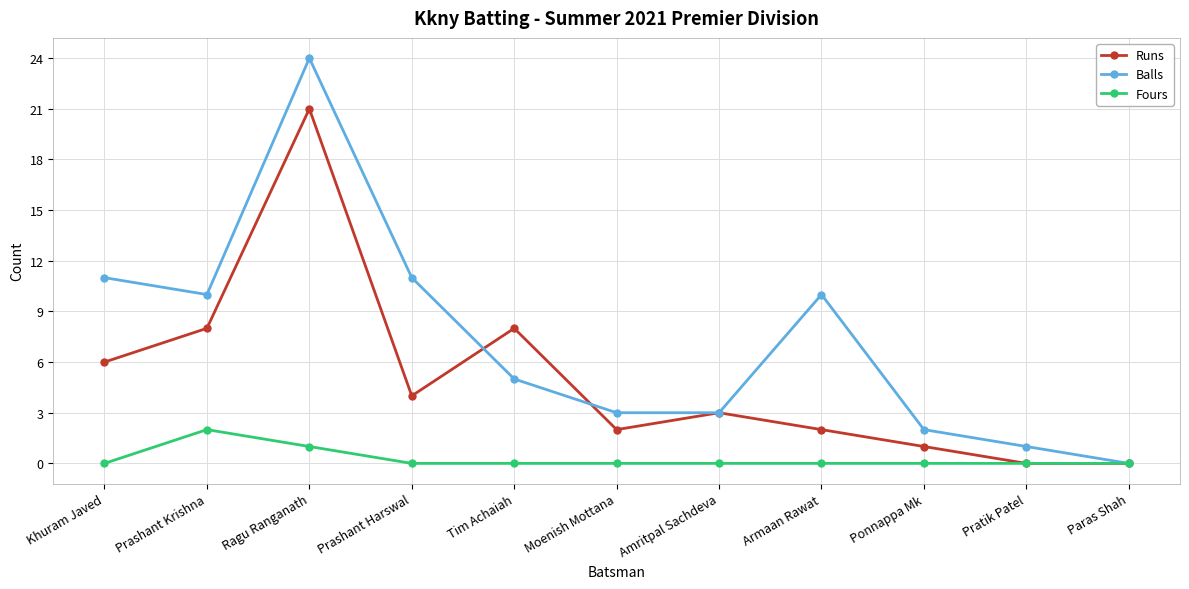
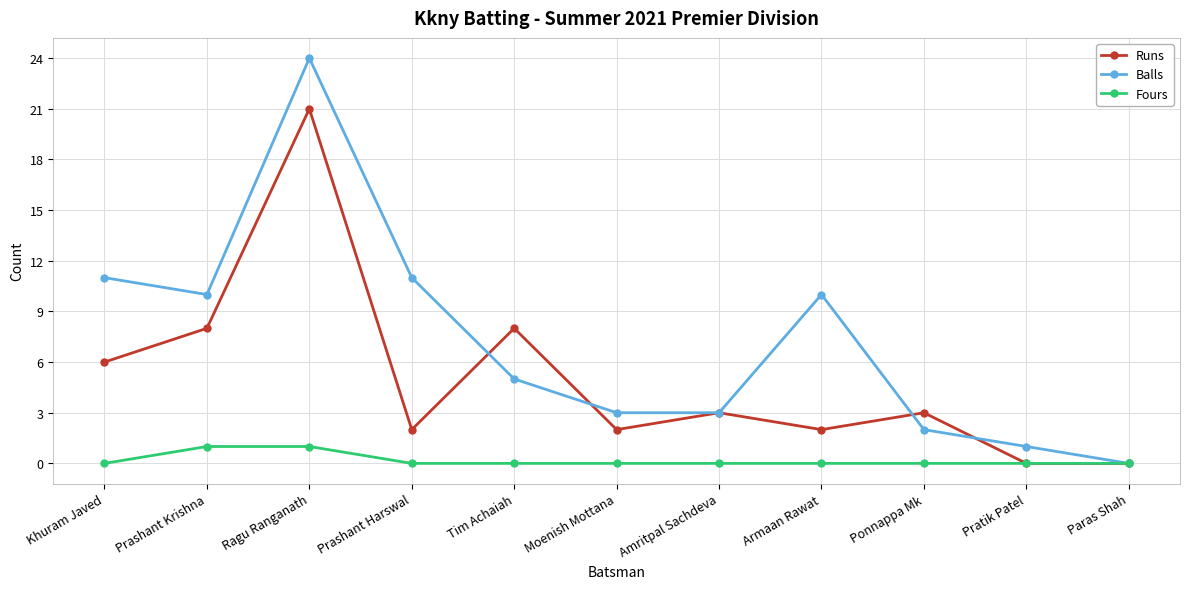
  {
    "Runs": {
      "Khuram Javed": 6,
      "Prashant Krishna": 8,
      "Ragu Ranganath": 21,
-     "Prashant Harswal": 4,
+     "Prashant Harswal": 2,
      "Tim Achaiah": 8,
      "Moenish Mottana": 2,
      "Armaan Rawat": 2,
-     "Ponnappa Mk": 1
+     "Ponnappa Mk": 3
    },
    "Balls": {
      "Khuram Javed": 11,
      "Prashant Krishna": 10,
      "Ragu Ranganath": 24,
      "Prashant Harswal": 11,
      "Tim Achaiah": 5,
      "Moenish Mottana": 3,
      "Armaan Rawat": 10,
      "Ponnappa Mk": 2,
      "Pratik Patel": 1
    },
    "Fours": {
      "Khuram Javed": 0,
-     "Prashant Krishna": 2,
+     "Prashant Krishna": 1,
      "Ragu Ranganath": 1,
      "Prashant Harswal": 0,
      "Tim Achaiah": 0,
      "Moenish Mottana": 0,
      "Amritpal Sachdeva": 0,
      "Armaan Rawat": 0,
      "Ponnappa Mk": 0
    }
  }
